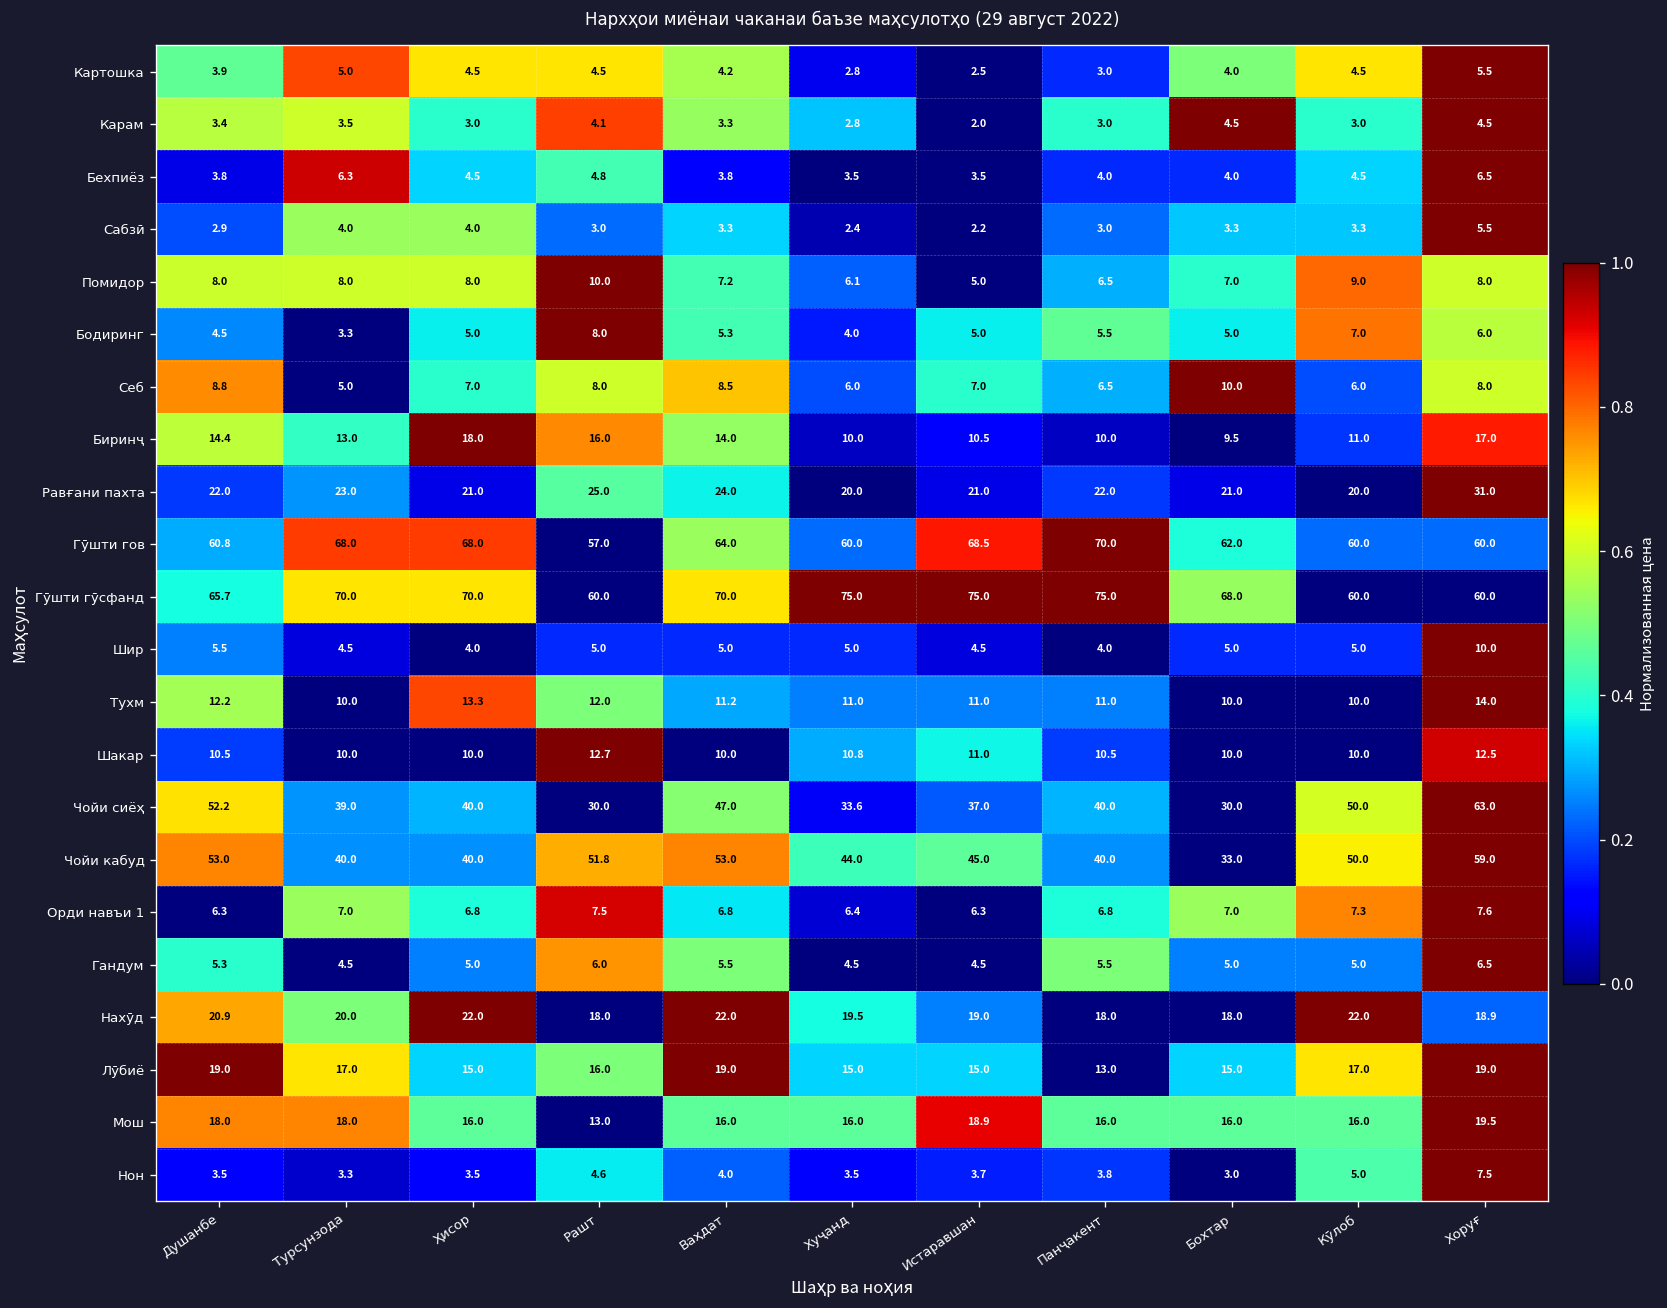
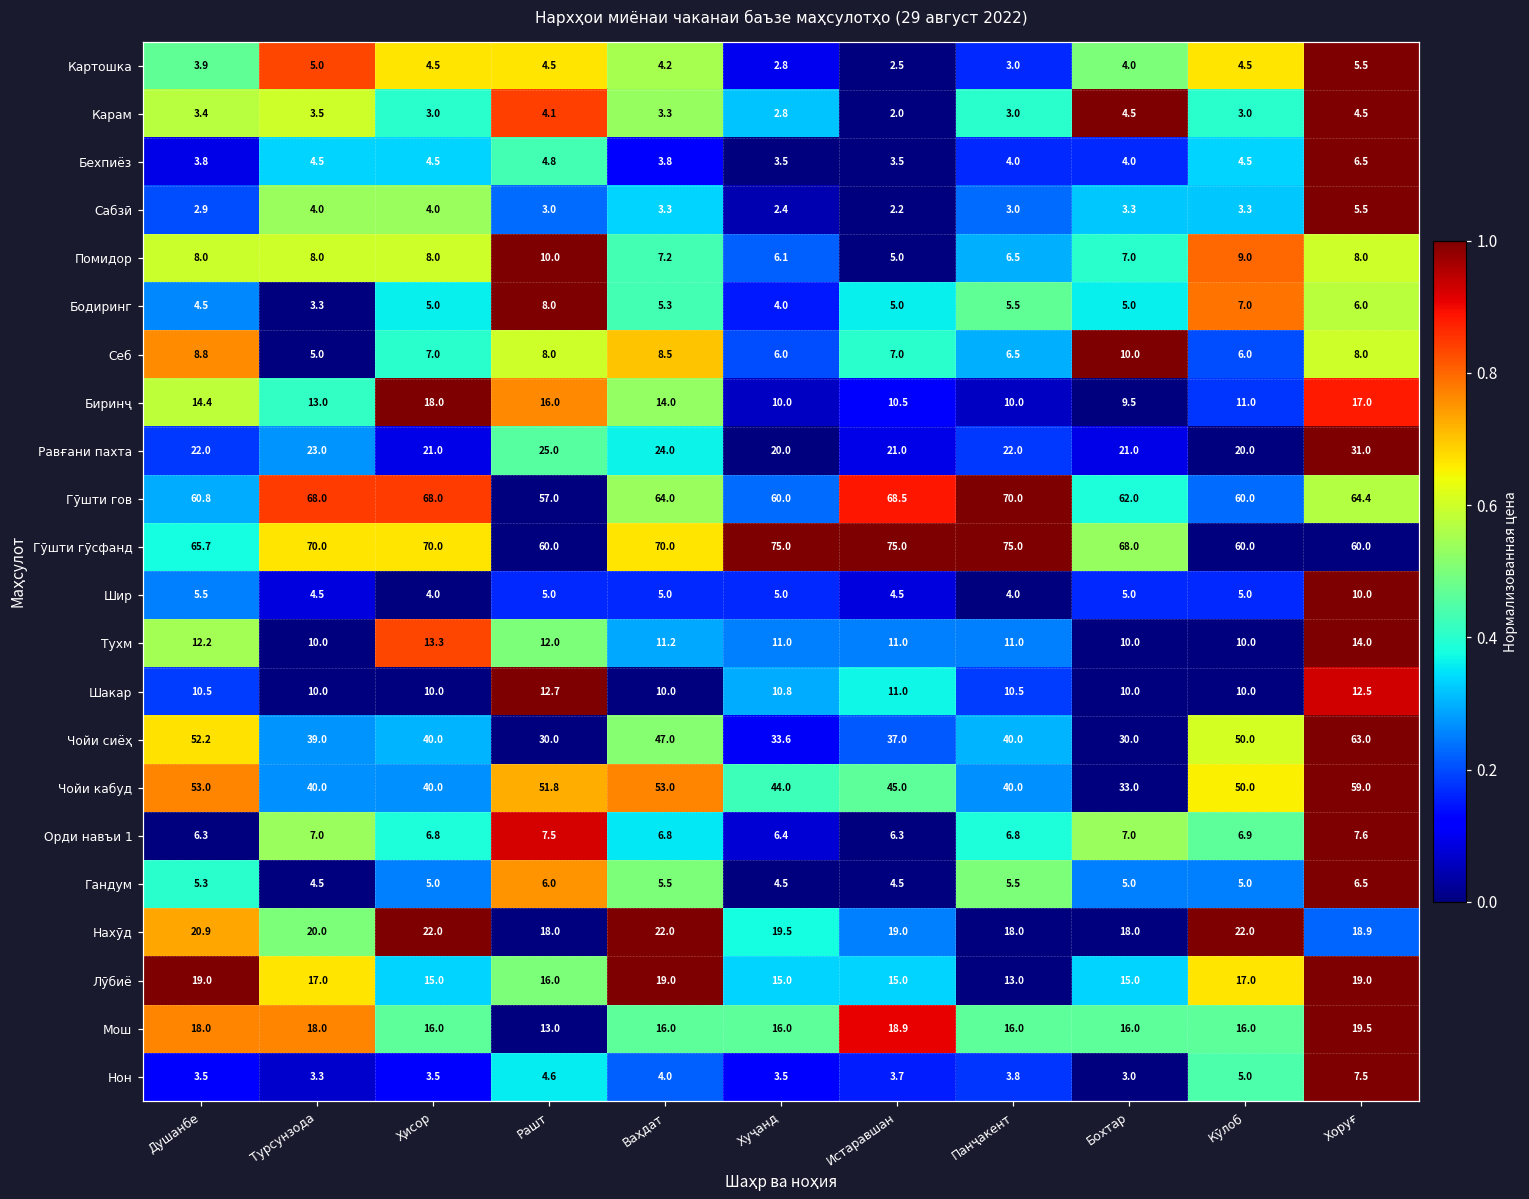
  {
    "Бехпиёз": {
      "Душанбе": 3.8,
-     "Турсунзода": 6.3,
+     "Турсунзода": 4.5,
      "Ҳисор": 4.5,
      "Рашт": 4.8,
      "Ваҳдат": 3.8,
      "Хуҷанд": 3.5,
      "Истаравшан": 3.5,
      "Панҷакент": 4.0,
      "Бохтар": 4.0,
      "Кӯлоб": 4.5,
      "Хоруғ": 6.5
    },
    "Гӯшти гов": {
      "Душанбе": 60.8,
      "Турсунзода": 68.0,
      "Ҳисор": 68.0,
      "Рашт": 57.0,
      "Ваҳдат": 64.0,
      "Хуҷанд": 60.0,
      "Истаравшан": 68.5,
      "Панҷакент": 70.0,
      "Бохтар": 62.0,
      "Кӯлоб": 60.0,
-     "Хоруғ": 60.0
+     "Хоруғ": 64.4
    },
    "Орди навъи 1": {
      "Душанбе": 6.3,
      "Турсунзода": 7.0,
      "Ҳисор": 6.8,
      "Рашт": 7.5,
      "Ваҳдат": 6.8,
      "Хуҷанд": 6.4,
      "Истаравшан": 6.3,
      "Панҷакент": 6.8,
      "Бохтар": 7.0,
-     "Кӯлоб": 7.3,
+     "Кӯлоб": 6.9,
      "Хоруғ": 7.6
    }
  }
